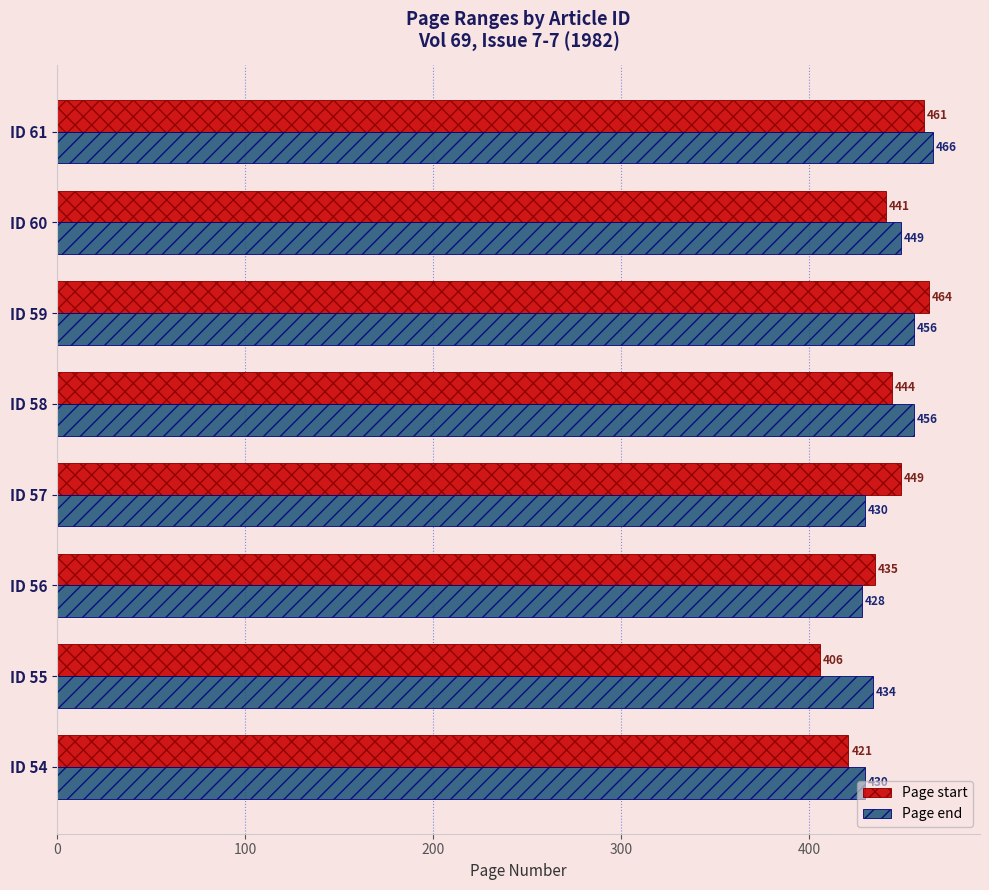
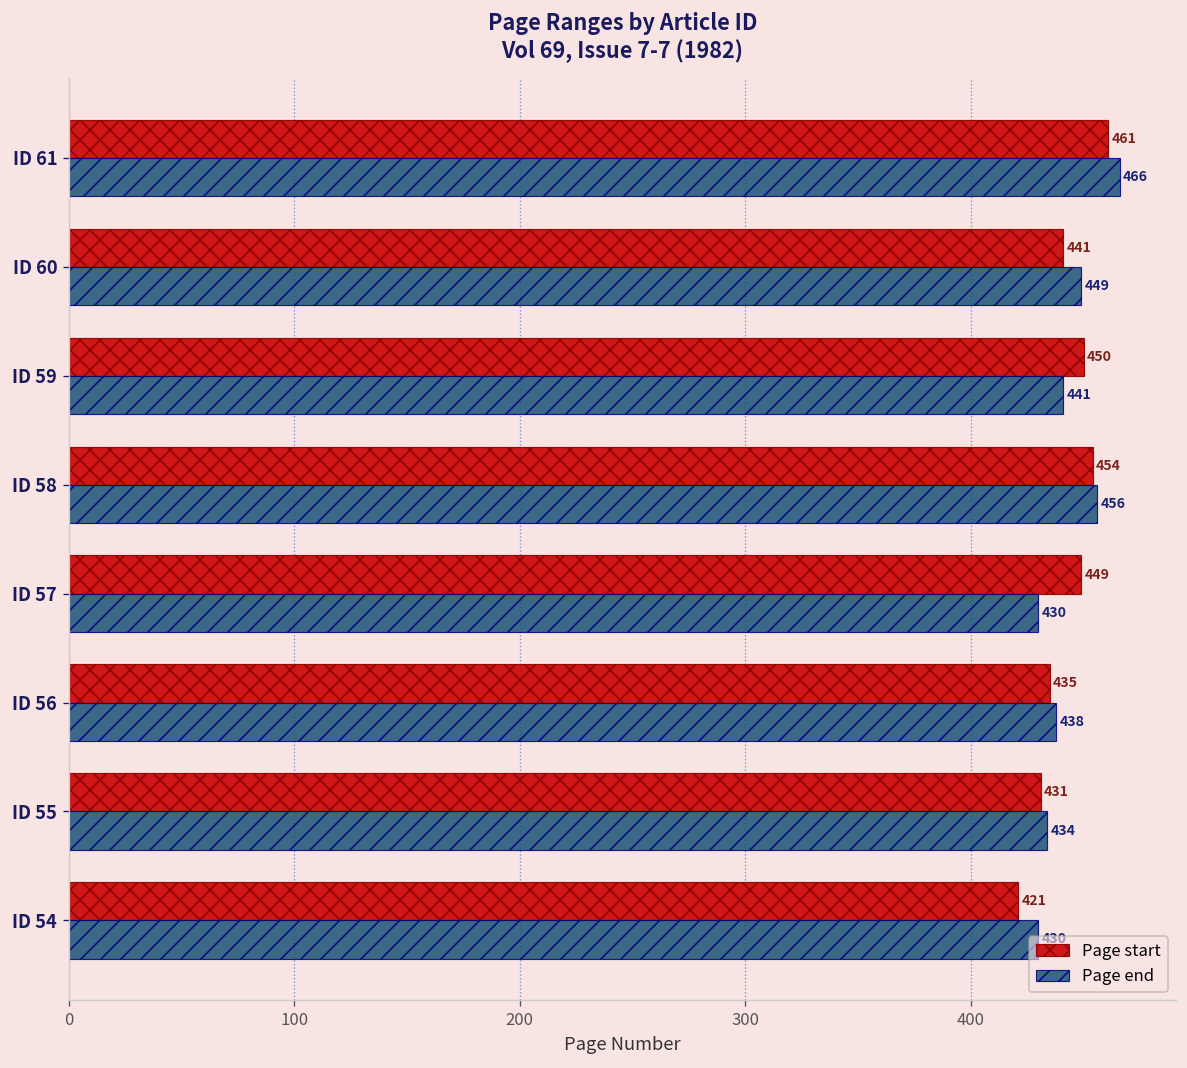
  {
    "Page start": {
      "ID 61": 461,
      "ID 60": 441,
-     "ID 59": 464,
-     "ID 58": 444,
+     "ID 59": 450,
+     "ID 58": 454,
      "ID 57": 449,
      "ID 56": 435,
-     "ID 55": 406,
+     "ID 55": 431,
      "ID 54": 421
    },
    "Page end": {
      "ID 61": 466,
      "ID 60": 449,
-     "ID 59": 456,
+     "ID 59": 441,
      "ID 58": 456,
      "ID 57": 430,
-     "ID 56": 428,
+     "ID 56": 438,
      "ID 55": 434
    }
  }
